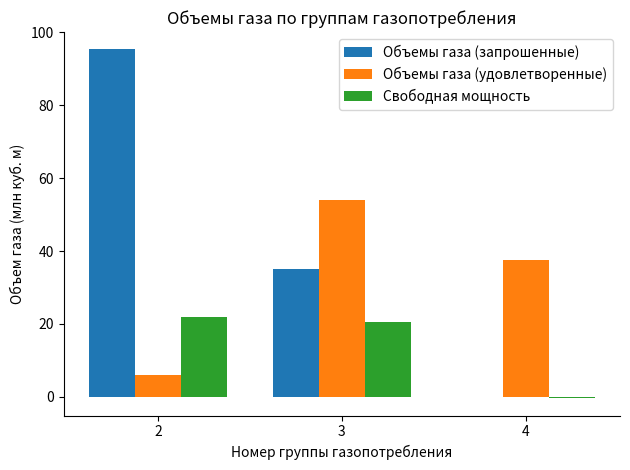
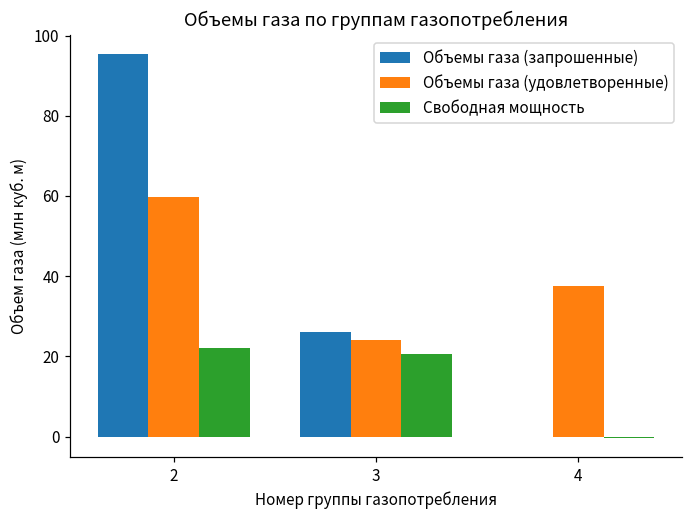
  {
    "Объемы газа (запрошенные)": {
      "2": 95,
-     "3": 35,
+     "3": 26,
      "4": 0
    },
    "Объемы газа (удовлетворенные)": {
-     "2": 6,
-     "3": 54,
+     "2": 60,
+     "3": 24,
      "4": 37
    },
    "Свободная мощность": {
      "2": 22,
      "3": 21
    }
  }
